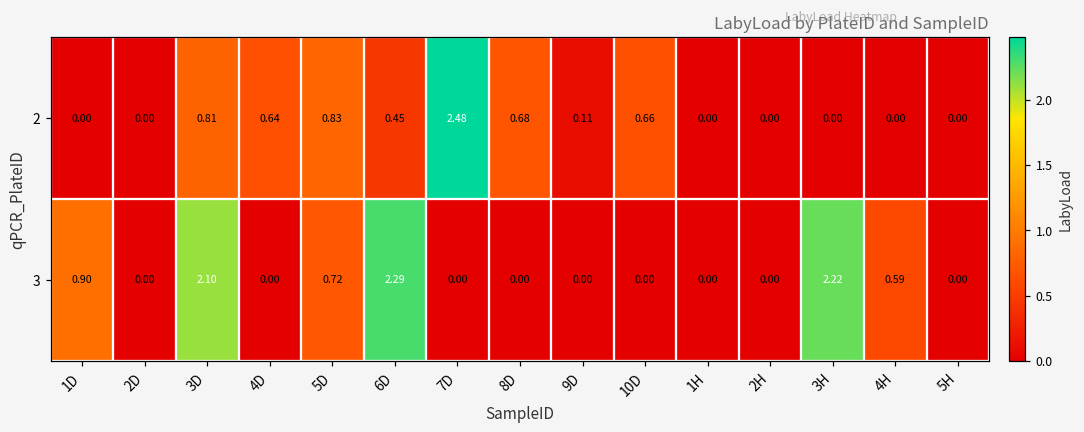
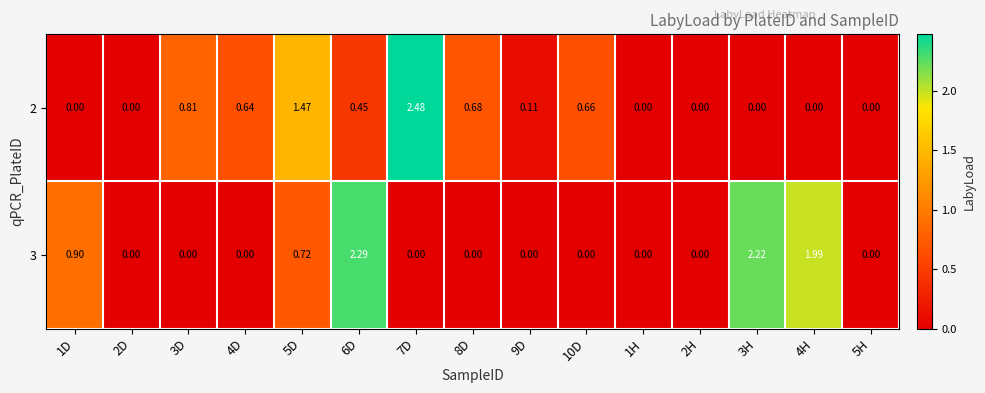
  {
    "2": {
      "1D": 0.00,
      "2D": 0.00,
      "3D": 0.81,
      "4D": 0.64,
-     "5D": 0.83,
+     "5D": 1.47,
      "6D": 0.45,
      "7D": 2.48,
      "8D": 0.68,
      "9D": 0.11,
      "10D": 0.66,
      "1H": 0.00,
      "2H": 0.00,
      "3H": 0.00,
      "4H": 0.00,
      "5H": 0.00
    },
    "3": {
      "1D": 0.90,
      "2D": 0.00,
-     "3D": 2.10,
+     "3D": 0.00,
      "4D": 0.00,
      "5D": 0.72,
      "6D": 2.29,
      "7D": 0.00,
      "8D": 0.00,
      "9D": 0.00,
      "10D": 0.00,
      "1H": 0.00,
      "2H": 0.00,
      "3H": 2.22,
-     "4H": 0.59,
+     "4H": 1.99,
      "5H": 0.00
    }
  }
